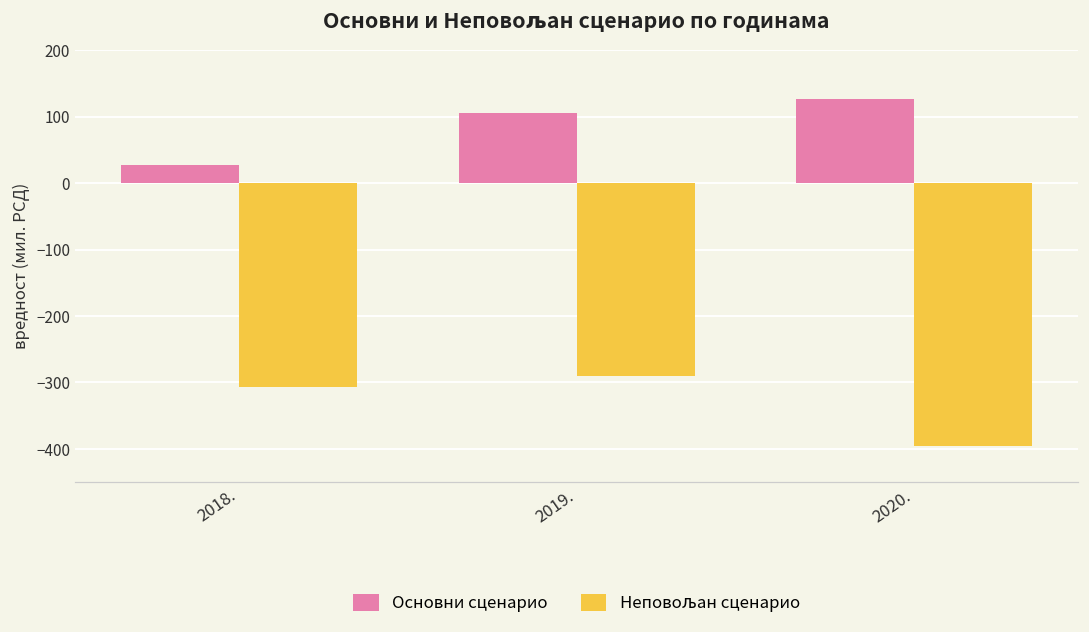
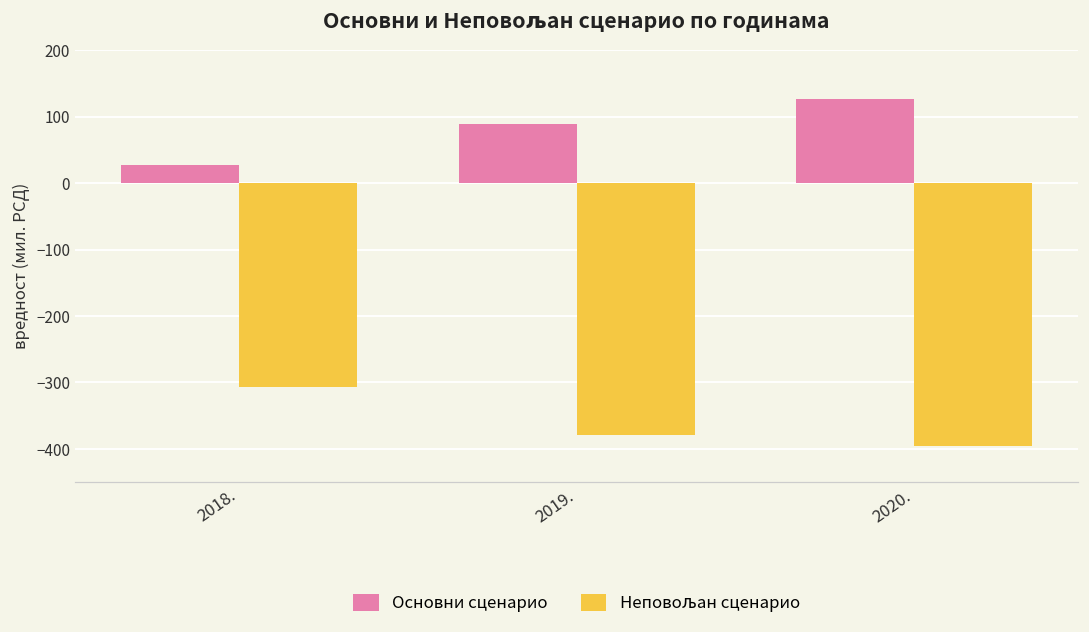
  {
    "Основни сценарио": {
      "2018.": 30,
-     "2019.": 110,
+     "2019.": 90,
      "2020.": 130
    },
    "Неповољан сценарио": {
      "2018.": -310,
-     "2019.": -290,
+     "2019.": -380,
      "2020.": -400
    }
  }
